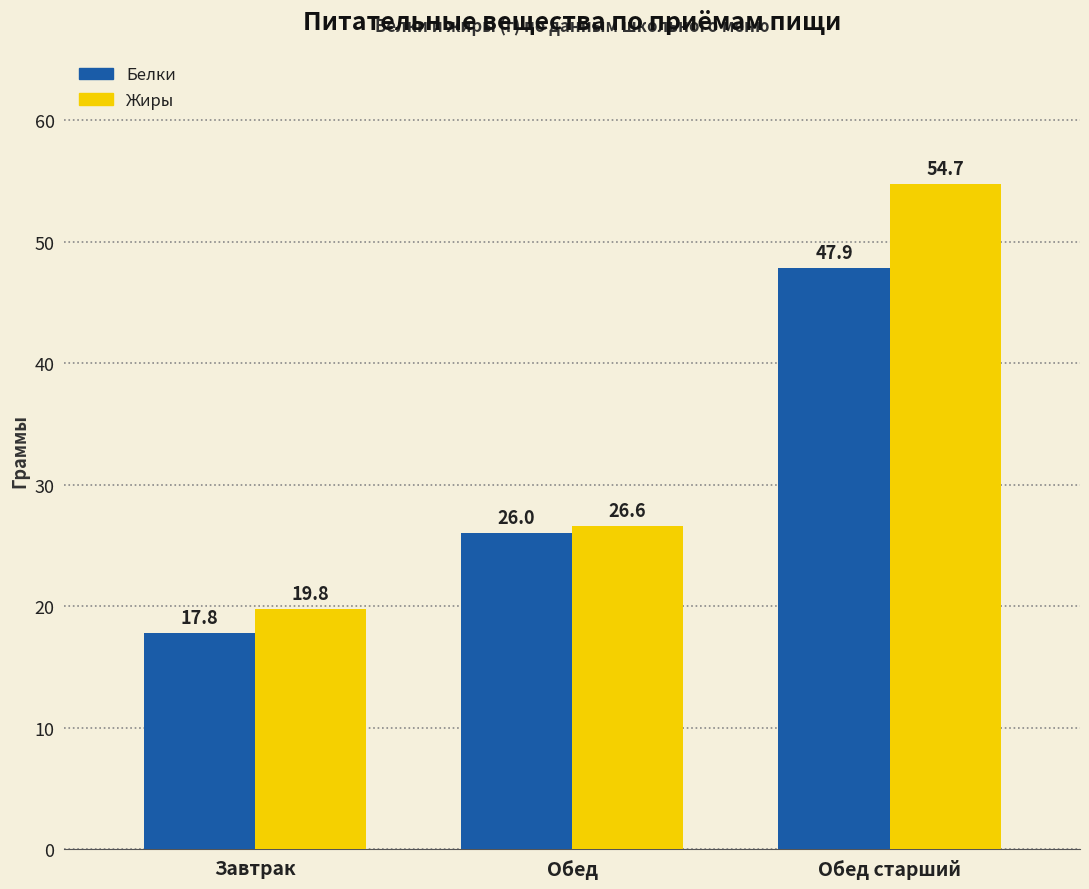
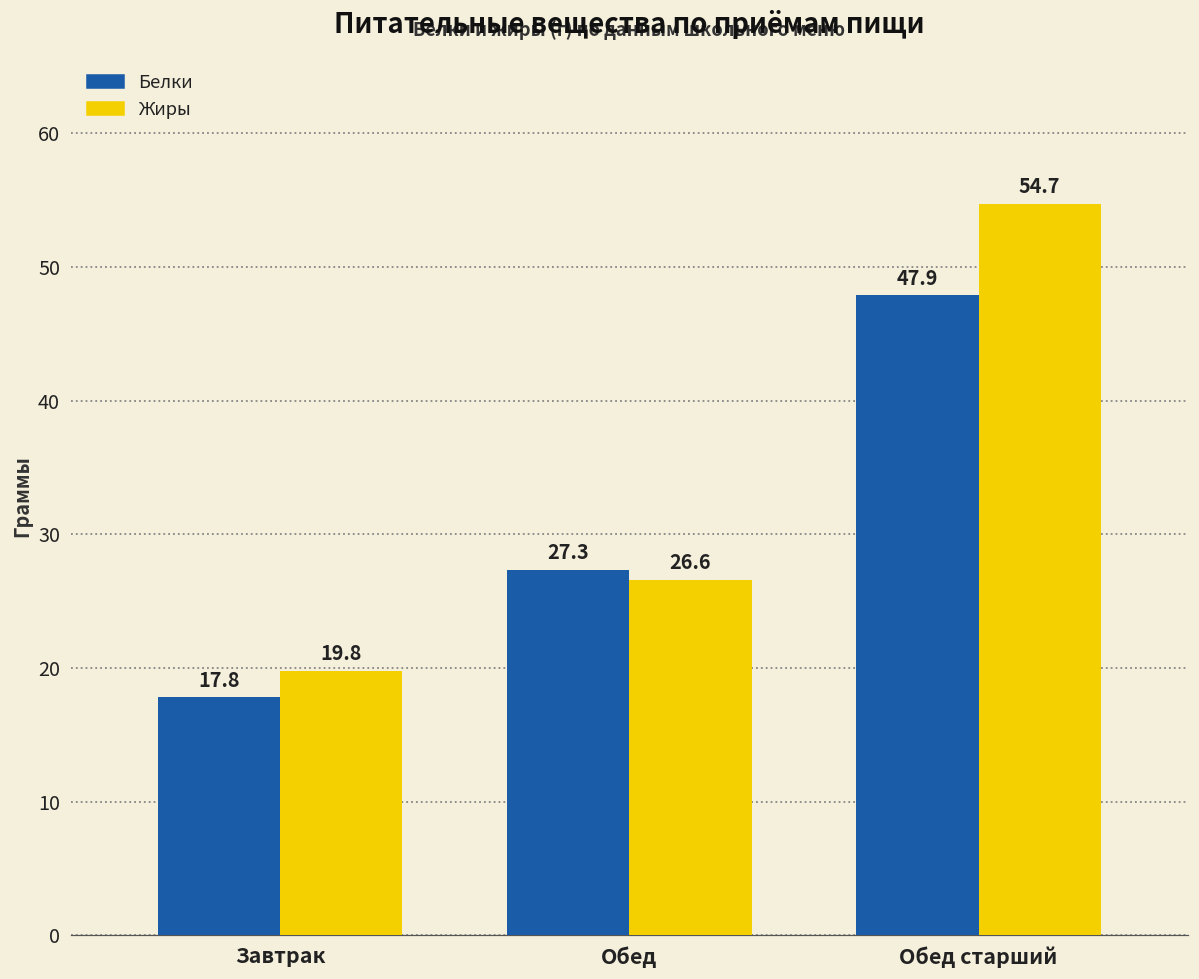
  {
    "Белки": {
      "Завтрак": 17.8,
-     "Обед": 26.0,
+     "Обед": 27.3,
      "Обед старший": 47.9
    },
    "Жиры": {
      "Завтрак": 19.8,
      "Обед": 26.6,
      "Обед старший": 54.7
    }
  }
